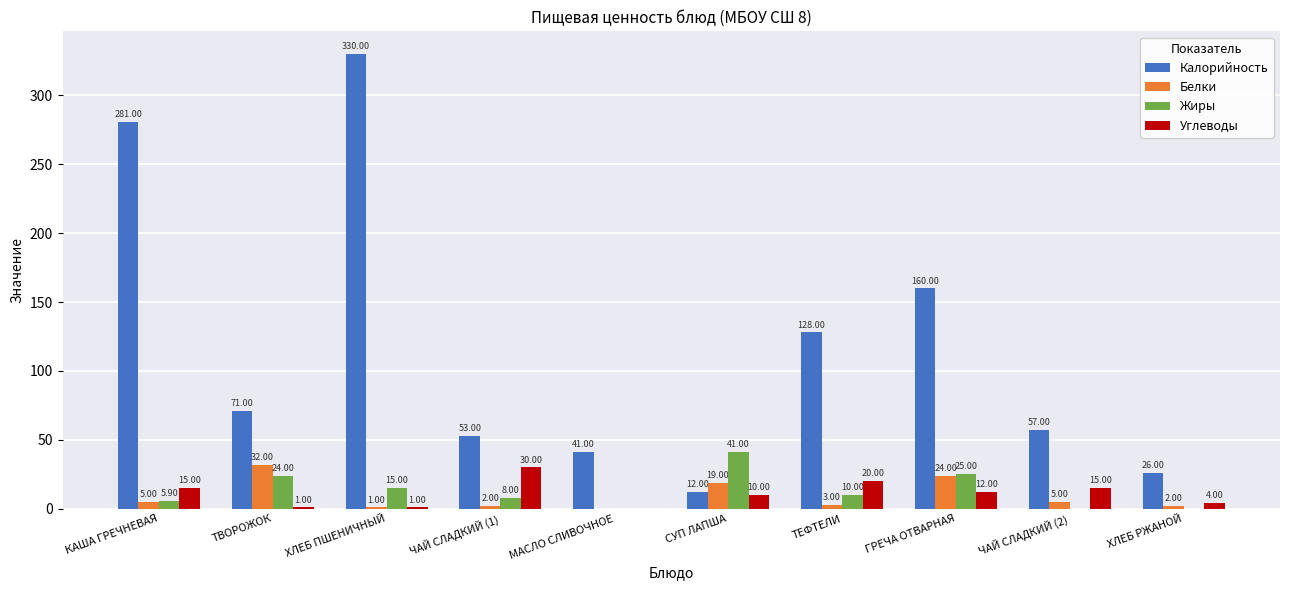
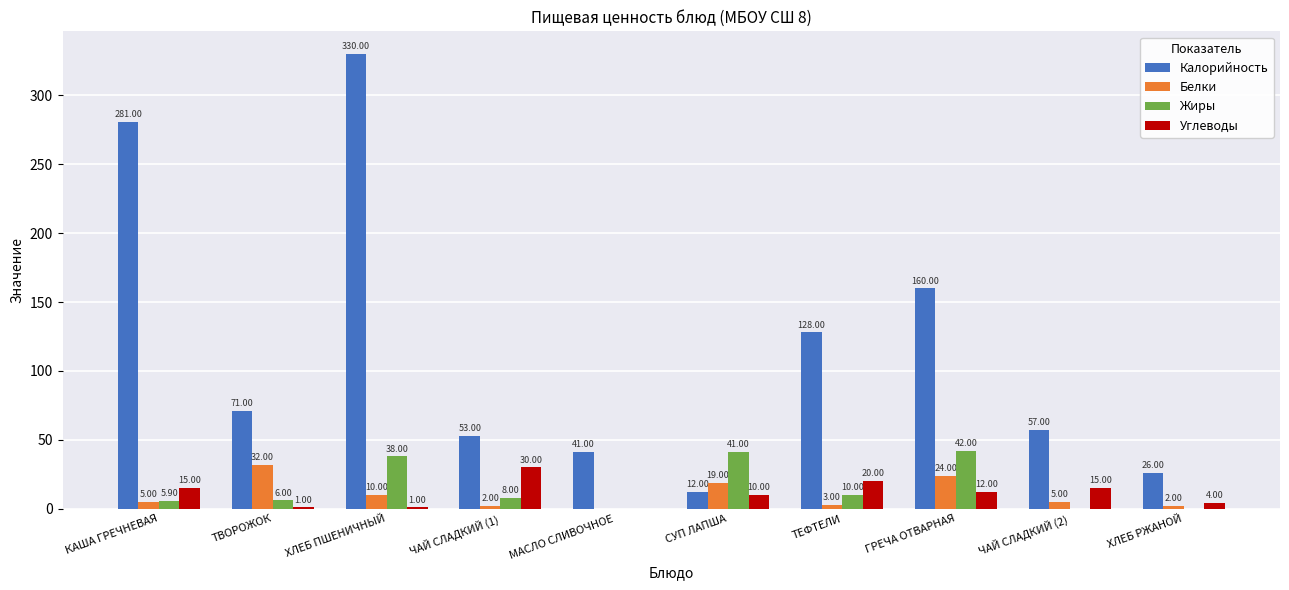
  {
    "Калорийность": {
      "КАША ГРЕЧНЕВАЯ": 281.00,
      "ТВОРОЖОК": 71.00,
      "ХЛЕБ ПШЕНИЧНЫЙ": 330.00,
      "ЧАЙ СЛАДКИЙ (1)": 53.00,
      "МАСЛО СЛИВОЧНОЕ": 41.00,
      "СУП ЛАПША": 12.00,
      "ТЕФТЕЛИ": 128.00,
      "ГРЕЧА ОТВАРНАЯ": 160.00,
      "ЧАЙ СЛАДКИЙ (2)": 57.00,
      "ХЛЕБ РЖАНОЙ": 26.00
    },
    "Белки": {
      "КАША ГРЕЧНЕВАЯ": 5.00,
      "ТВОРОЖОК": 32.00,
-     "ХЛЕБ ПШЕНИЧНЫЙ": 1.00,
+     "ХЛЕБ ПШЕНИЧНЫЙ": 10.00,
      "ЧАЙ СЛАДКИЙ (1)": 2.00,
      "СУП ЛАПША": 19.00,
      "ТЕФТЕЛИ": 3.00,
      "ГРЕЧА ОТВАРНАЯ": 24.00,
      "ЧАЙ СЛАДКИЙ (2)": 5.00,
      "ХЛЕБ РЖАНОЙ": 2.00
    },
    "Жиры": {
      "КАША ГРЕЧНЕВАЯ": 5.90,
-     "ТВОРОЖОК": 24.00,
-     "ХЛЕБ ПШЕНИЧНЫЙ": 15.00,
+     "ТВОРОЖОК": 6.00,
+     "ХЛЕБ ПШЕНИЧНЫЙ": 38.00,
      "ЧАЙ СЛАДКИЙ (1)": 8.00,
      "СУП ЛАПША": 41.00,
      "ТЕФТЕЛИ": 10.00,
-     "ГРЕЧА ОТВАРНАЯ": 25.00
+     "ГРЕЧА ОТВАРНАЯ": 42.00
    },
    "Углеводы": {
      "КАША ГРЕЧНЕВАЯ": 15.00,
      "ТВОРОЖОК": 1.00,
      "ХЛЕБ ПШЕНИЧНЫЙ": 1.00,
      "ЧАЙ СЛАДКИЙ (1)": 30.00,
      "СУП ЛАПША": 10.00,
      "ТЕФТЕЛИ": 20.00,
      "ГРЕЧА ОТВАРНАЯ": 12.00,
      "ЧАЙ СЛАДКИЙ (2)": 15.00,
      "ХЛЕБ РЖАНОЙ": 4.00
    }
  }
